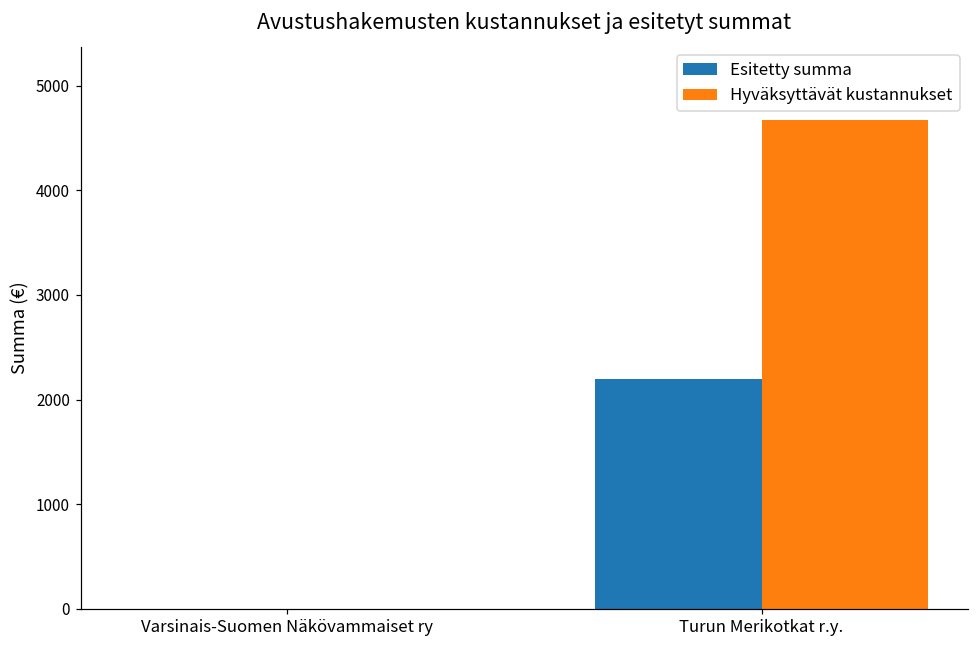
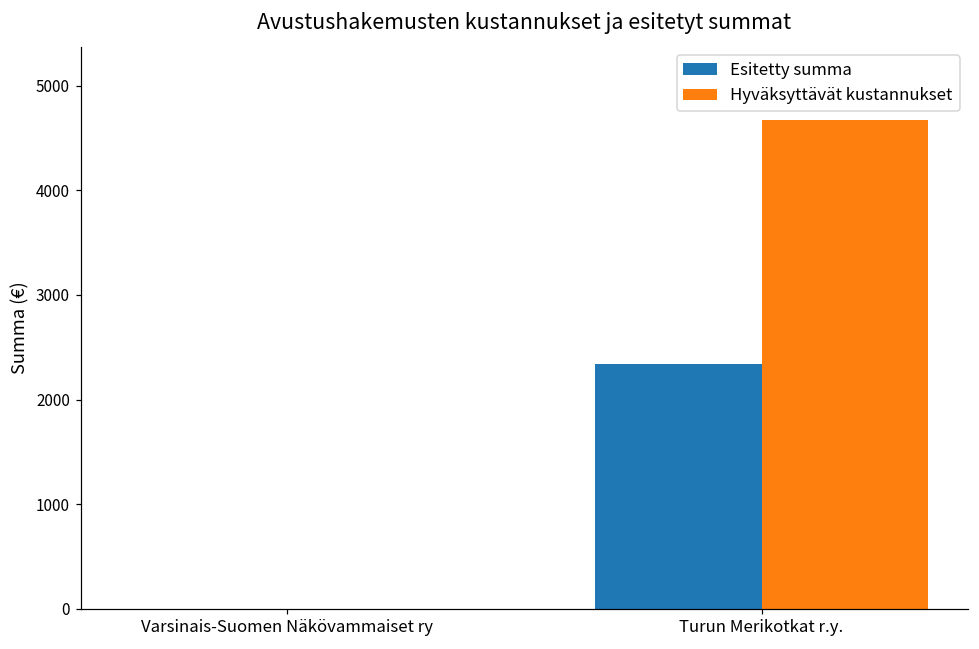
  {
    "Esitetty summa": {
      "Varsinais-Suomen Näkövammaiset ry": 0,
-     "Turun Merikotkat r.y.": 2200
+     "Turun Merikotkat r.y.": 2300
    },
    "Hyväksyttävät kustannukset": {
      "Varsinais-Suomen Näkövammaiset ry": 0,
      "Turun Merikotkat r.y.": 4700
    }
  }
